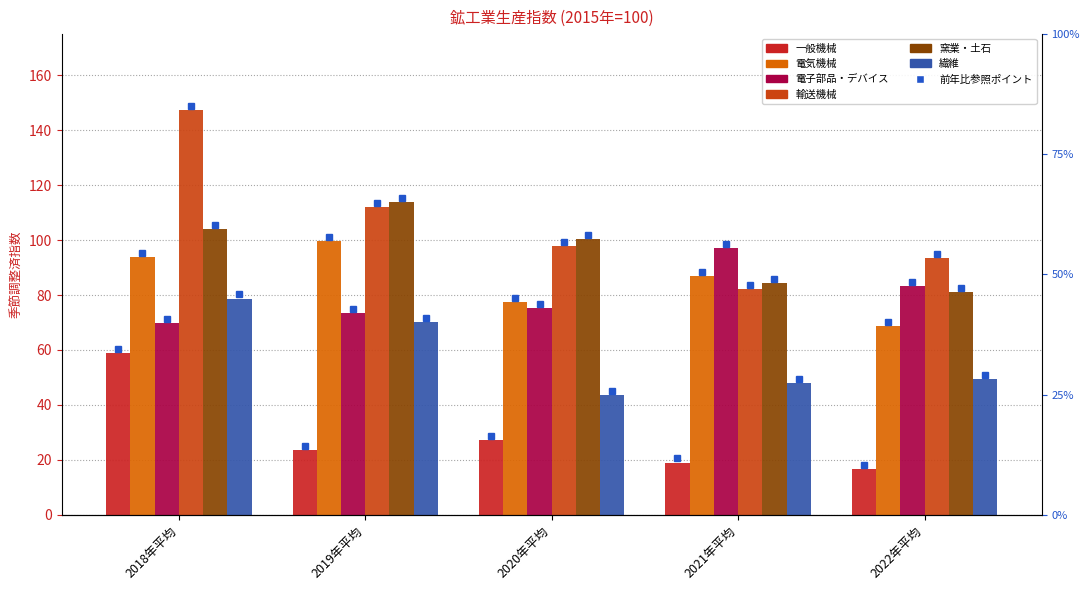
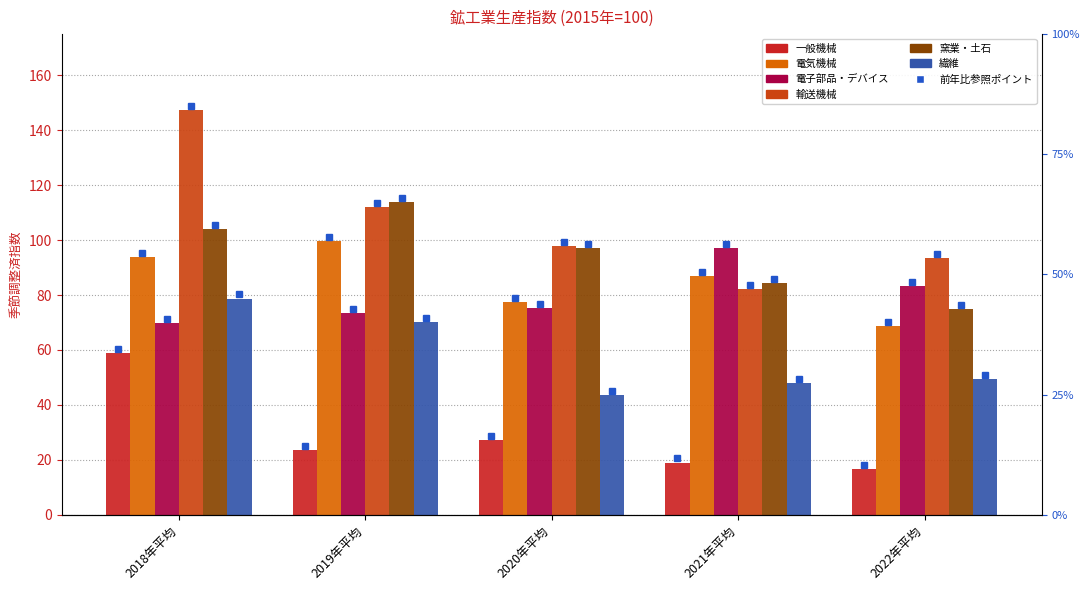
  {
    "窯業・土石": {
      "2018年平均": 104,
      "2019年平均": 114,
-     "2020年平均": 100,
+     "2020年平均": 97,
      "2021年平均": 85,
-     "2022年平均": 81
+     "2022年平均": 75
    }
  }
